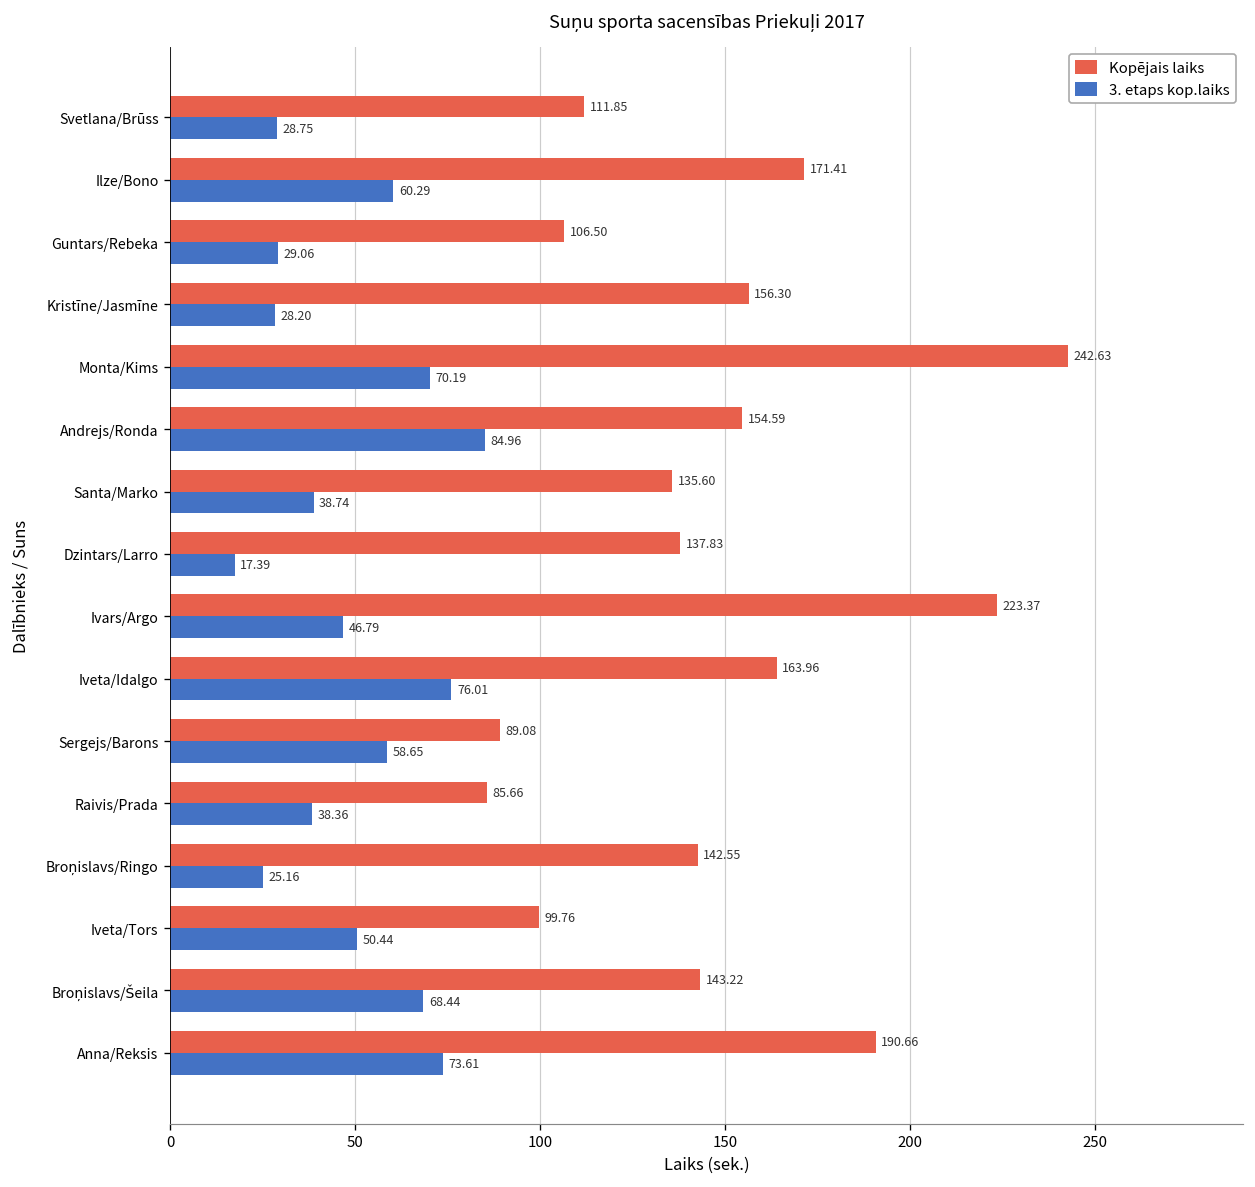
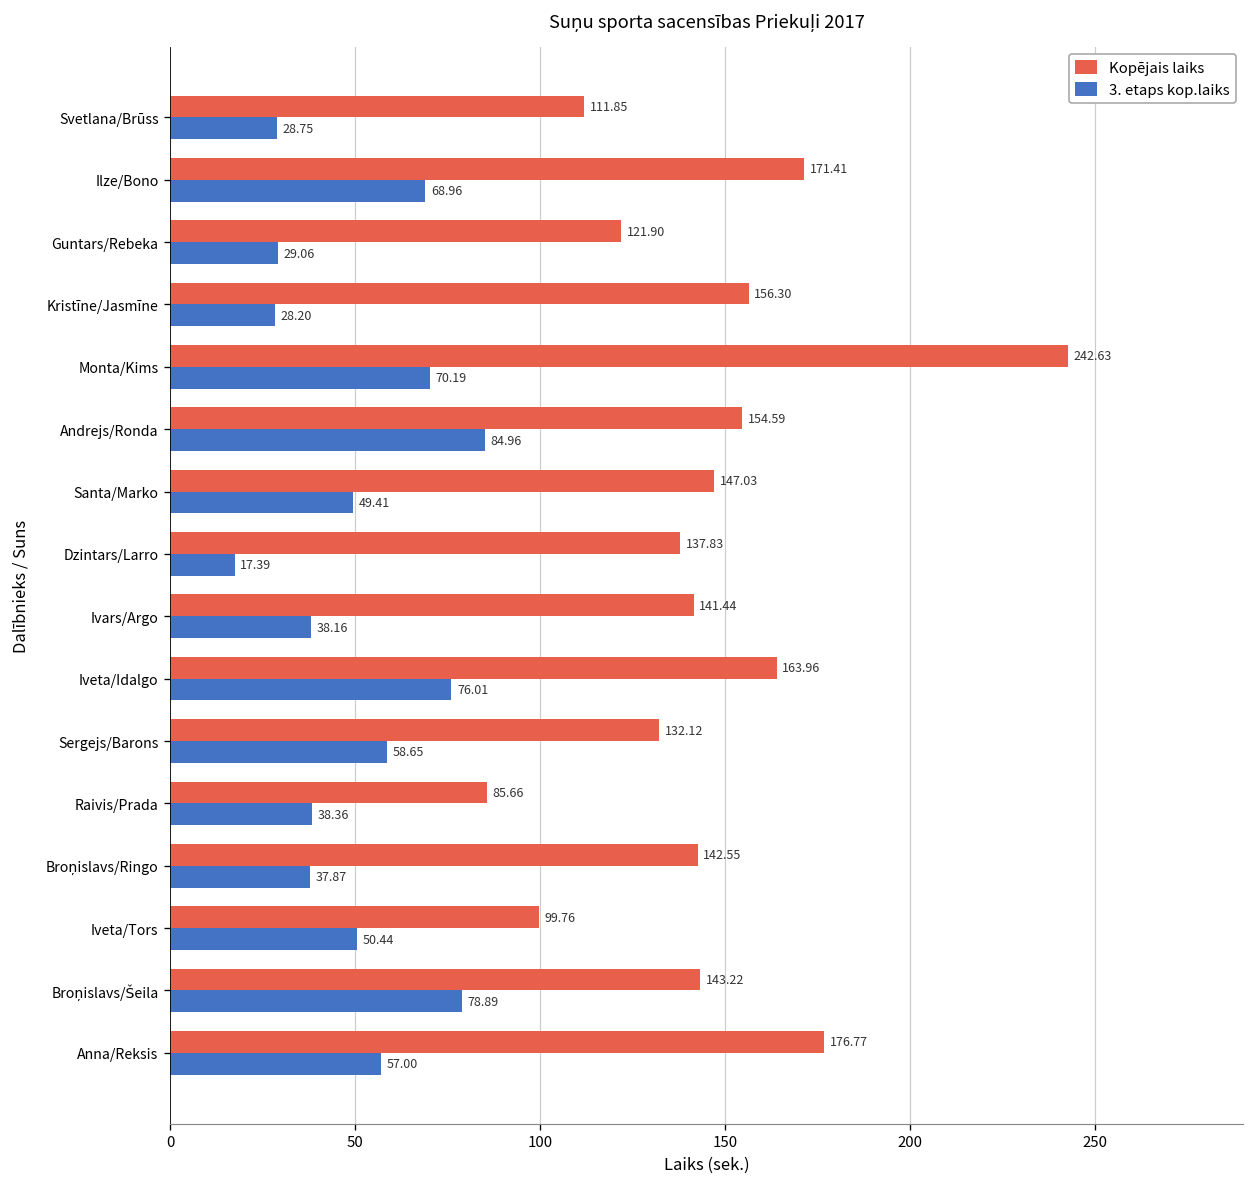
  {
    "Kopējais laiks": {
      "Svetlana/Brūss": 111.85,
      "Ilze/Bono": 171.41,
-     "Guntars/Rebeka": 106.50,
+     "Guntars/Rebeka": 121.90,
      "Kristīne/Jasmīne": 156.30,
      "Monta/Kims": 242.63,
      "Andrejs/Ronda": 154.59,
-     "Santa/Marko": 135.60,
+     "Santa/Marko": 147.03,
      "Dzintars/Larro": 137.83,
-     "Ivars/Argo": 223.37,
+     "Ivars/Argo": 141.44,
      "Iveta/Idalgo": 163.96,
-     "Sergejs/Barons": 89.08,
+     "Sergejs/Barons": 132.12,
      "Raivis/Prada": 85.66,
      "Broņislavs/Ringo": 142.55,
      "Iveta/Tors": 99.76,
      "Broņislavs/Šeila": 143.22,
-     "Anna/Reksis": 190.66
+     "Anna/Reksis": 176.77
    },
    "3. etaps kop.laiks": {
      "Svetlana/Brūss": 28.75,
-     "Ilze/Bono": 60.29,
+     "Ilze/Bono": 68.96,
      "Guntars/Rebeka": 29.06,
      "Kristīne/Jasmīne": 28.20,
      "Monta/Kims": 70.19,
      "Andrejs/Ronda": 84.96,
-     "Santa/Marko": 38.74,
+     "Santa/Marko": 49.41,
      "Dzintars/Larro": 17.39,
-     "Ivars/Argo": 46.79,
+     "Ivars/Argo": 38.16,
      "Iveta/Idalgo": 76.01,
      "Sergejs/Barons": 58.65,
      "Raivis/Prada": 38.36,
-     "Broņislavs/Ringo": 25.16,
+     "Broņislavs/Ringo": 37.87,
      "Iveta/Tors": 50.44,
-     "Broņislavs/Šeila": 68.44,
-     "Anna/Reksis": 73.61
+     "Broņislavs/Šeila": 78.89,
+     "Anna/Reksis": 57.00
    }
  }
